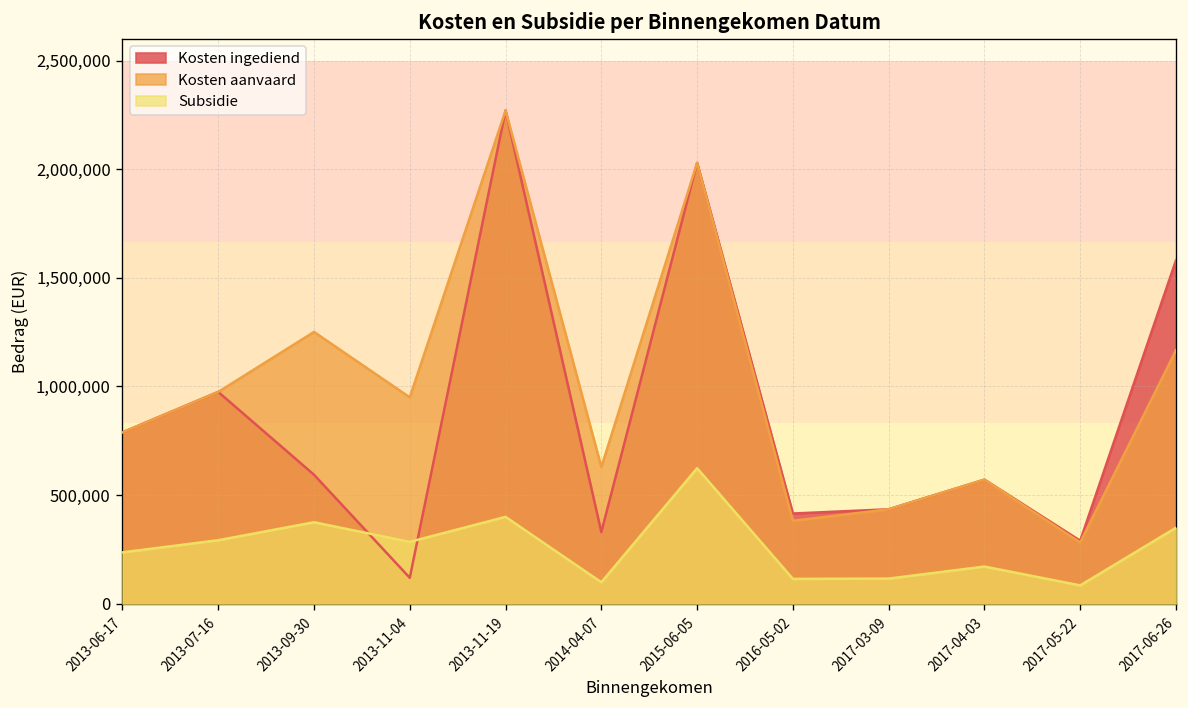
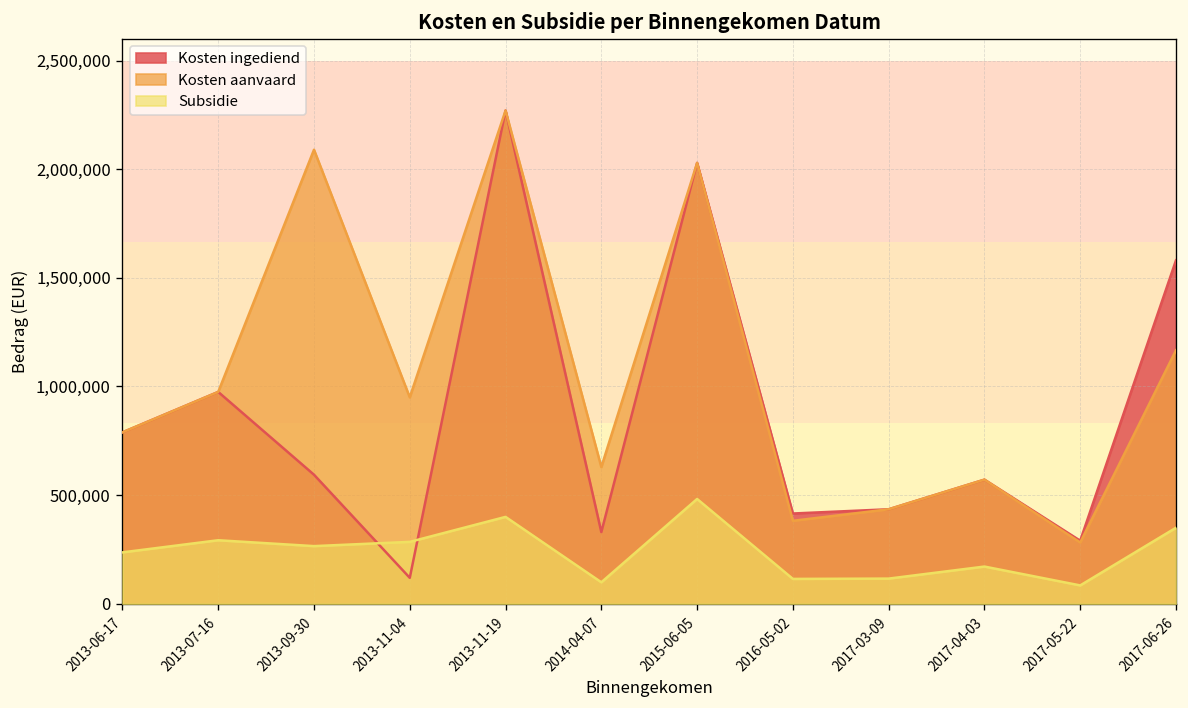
  {
    "Kosten ingediend": {
      "2013-09-30": "590,000",
      "2013-11-04": "120,000",
      "2014-04-07": "330,000",
      "2016-05-02": "420,000",
      "2017-06-26": "1,580,000"
    },
    "Kosten aanvaard": {
-     "2013-09-30": "1,250,000",
+     "2013-09-30": "2,090,000",
      "2013-11-04": "950,000",
      "2014-04-07": "630,000",
      "2016-05-02": "380,000",
      "2017-06-26": "1,170,000"
    },
    "Subsidie": {
      "2013-06-17": "240,000",
      "2013-07-16": "290,000",
-     "2013-09-30": "380,000",
+     "2013-09-30": "270,000",
      "2013-11-04": "290,000",
      "2013-11-19": "400,000",
      "2014-04-07": "100,000",
-     "2015-06-05": "620,000",
+     "2015-06-05": "480,000",
      "2016-05-02": "110,000",
      "2017-03-09": "120,000",
      "2017-04-03": "170,000",
      "2017-05-22": "80,000",
      "2017-06-26": "350,000"
    }
  }
